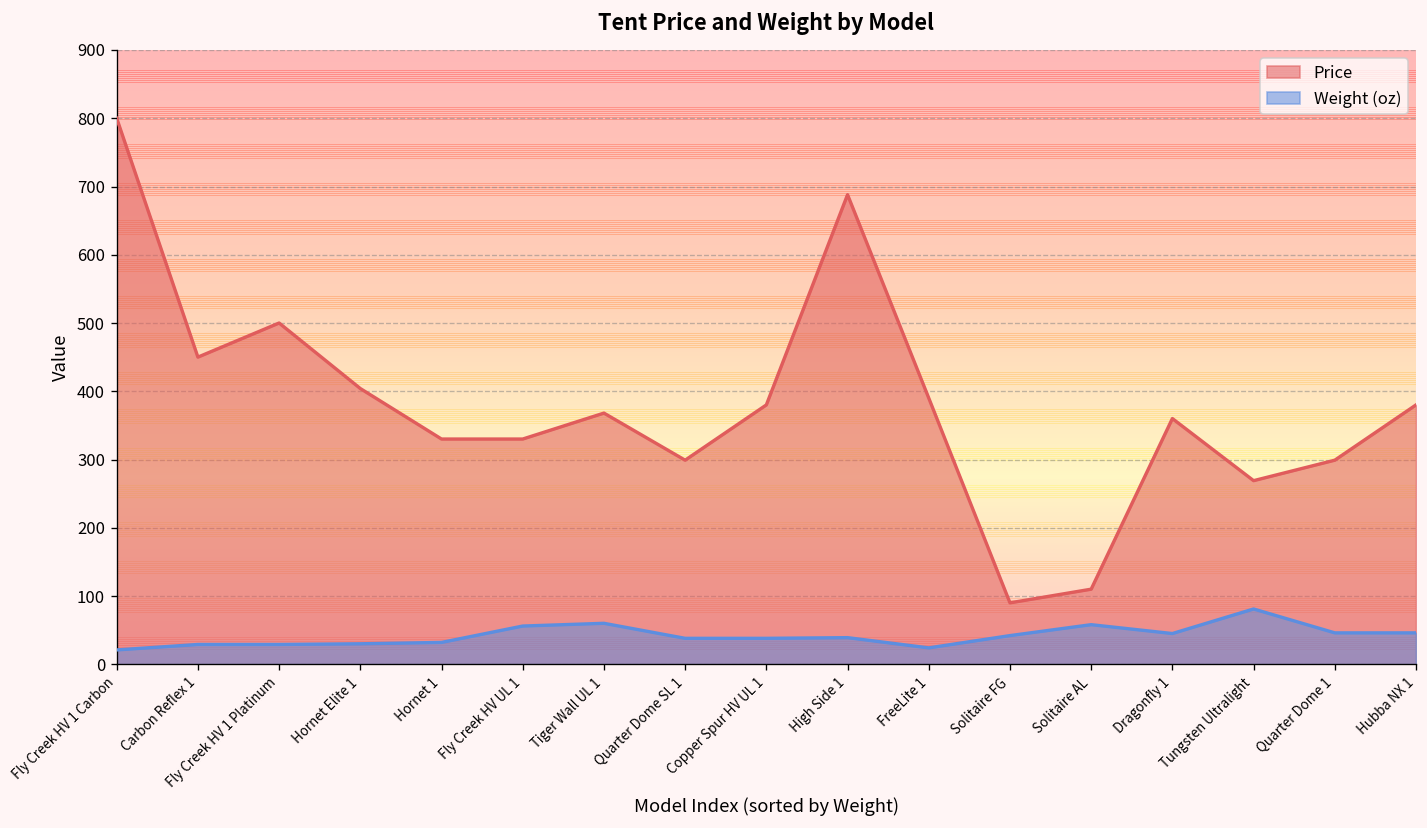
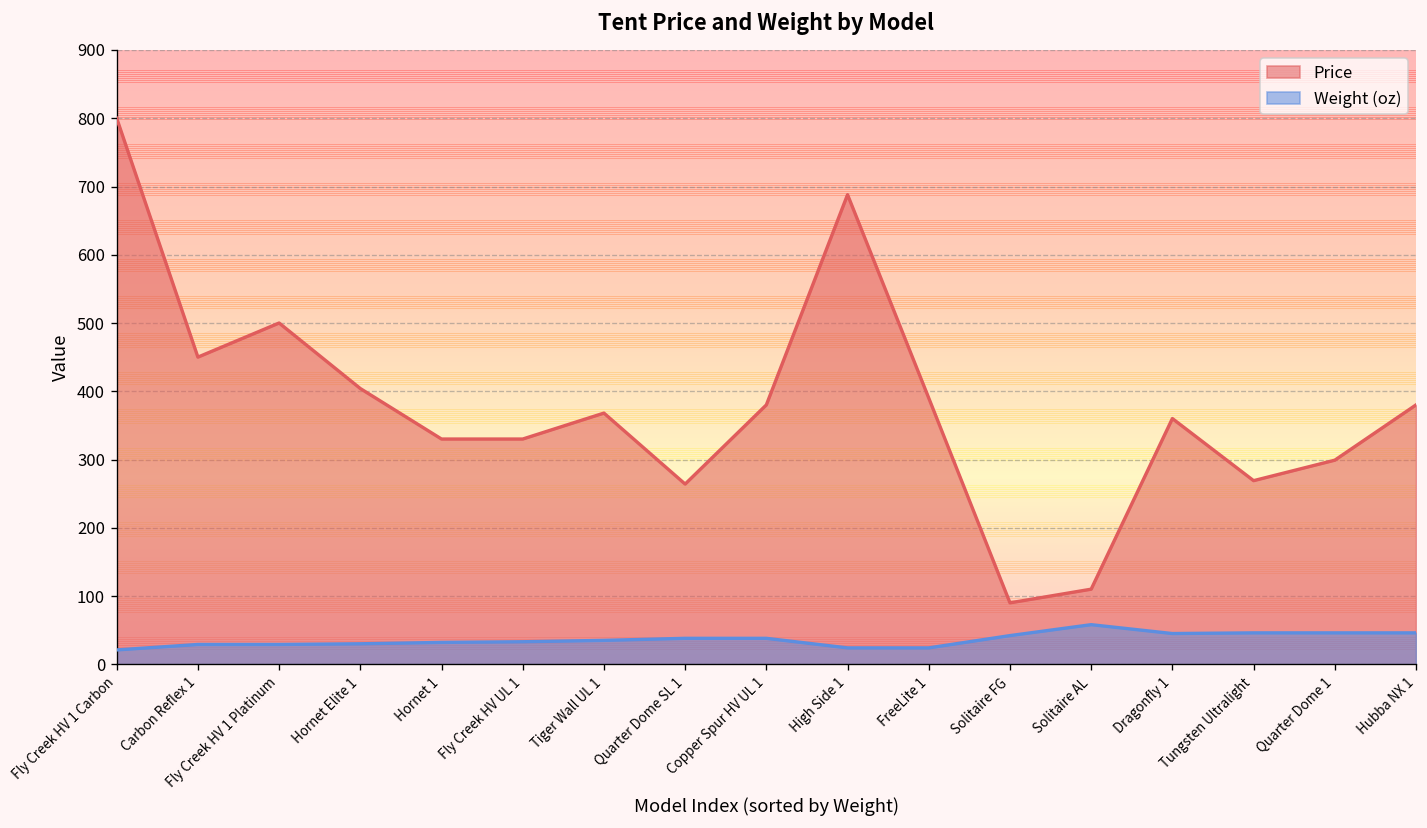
  {
    "Price": {
      "Fly Creek HV 1 Carbon": 800,
      "Carbon Reflex 1": 450,
      "Fly Creek HV 1 Platinum": 500,
      "Hornet Elite 1": 400,
      "Hornet 1": 330,
      "Fly Creek HV UL 1": 330,
      "Tiger Wall UL 1": 370,
-     "Quarter Dome SL 1": 300,
+     "Quarter Dome SL 1": 260,
      "Copper Spur HV UL 1": 380,
      "High Side 1": 690,
      "FreeLite 1": 390,
      "Solitaire FG": 90,
      "Solitaire AL": 110,
      "Dragonfly 1": 360,
      "Tungsten Ultralight": 270,
      "Quarter Dome 1": 300,
      "Hubba NX 1": 380
    },
    "Weight (oz)": {
      "Fly Creek HV 1 Carbon": 20,
      "Carbon Reflex 1": 30,
      "Fly Creek HV 1 Platinum": 30,
      "Hornet Elite 1": 30,
      "Hornet 1": 30,
-     "Fly Creek HV UL 1": 60,
-     "Tiger Wall UL 1": 60,
+     "Fly Creek HV UL 1": 30,
+     "Tiger Wall UL 1": 40,
      "Quarter Dome SL 1": 40,
      "Copper Spur HV UL 1": 40,
-     "High Side 1": 40,
+     "High Side 1": 20,
      "FreeLite 1": 20,
      "Solitaire FG": 40,
      "Solitaire AL": 60,
      "Dragonfly 1": 50,
-     "Tungsten Ultralight": 80,
+     "Tungsten Ultralight": 50,
      "Quarter Dome 1": 50,
      "Hubba NX 1": 50
    }
  }
